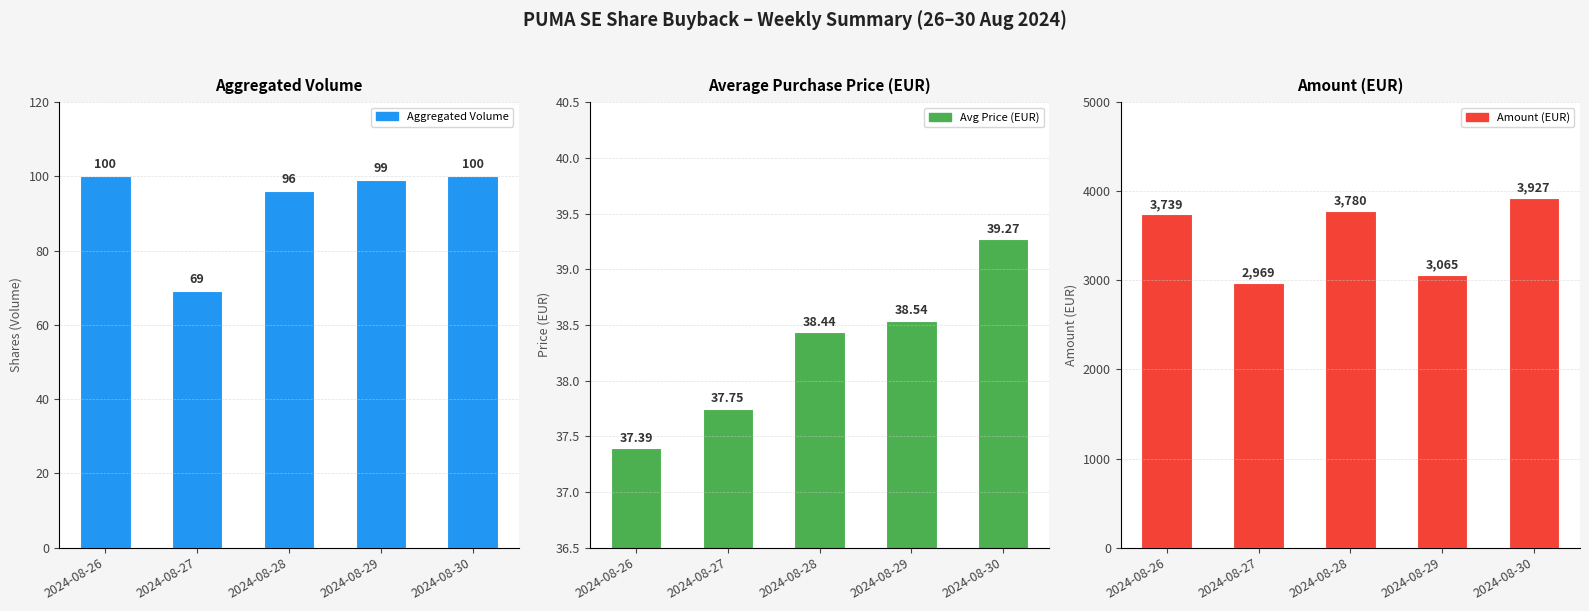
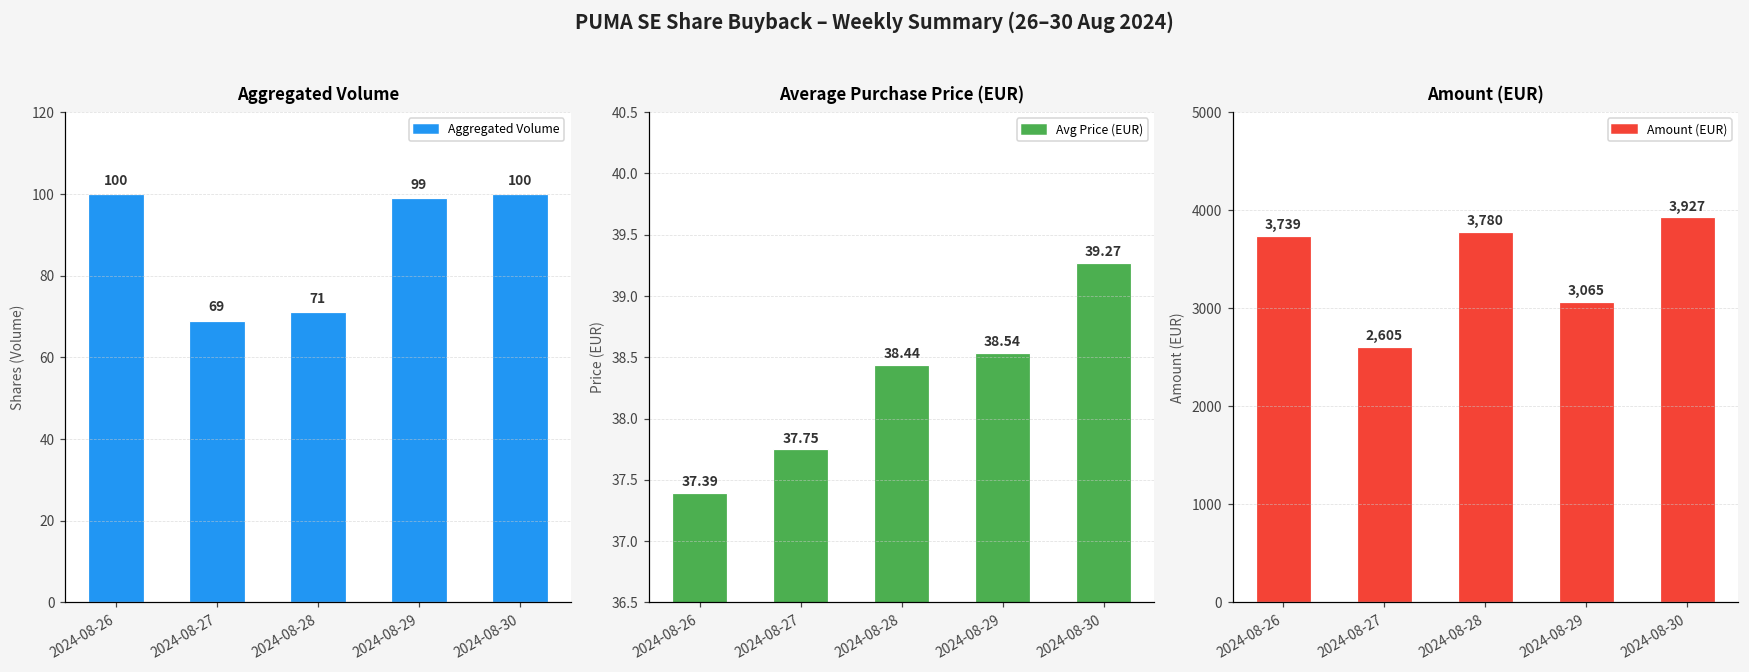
  {
    "Aggregated Volume": {
      "2024-08-26": "100",
      "2024-08-27": "69",
-     "2024-08-28": "96",
+     "2024-08-28": "71",
      "2024-08-29": "99",
      "2024-08-30": "100"
    },
    "Average Purchase Price (EUR)": {
      "2024-08-26": "37.39",
      "2024-08-27": "37.75",
      "2024-08-28": "38.44",
      "2024-08-29": "38.54",
      "2024-08-30": "39.27"
    },
    "Amount (EUR)": {
      "2024-08-26": "3,739",
-     "2024-08-27": "2,969",
+     "2024-08-27": "2,605",
      "2024-08-28": "3,780",
      "2024-08-29": "3,065",
      "2024-08-30": "3,927"
    }
  }
